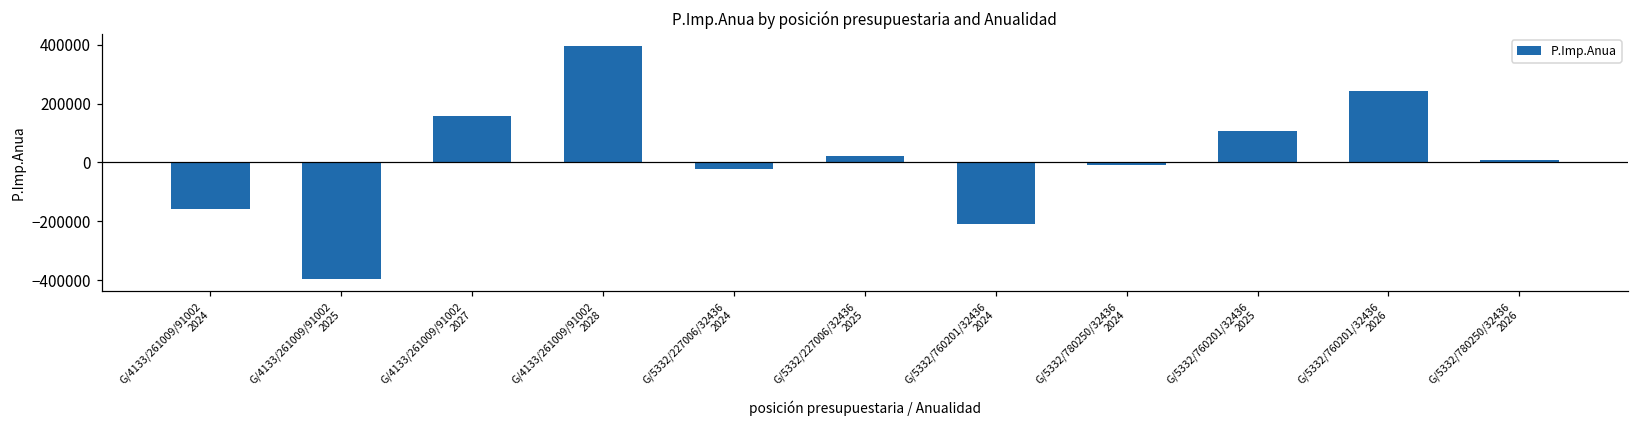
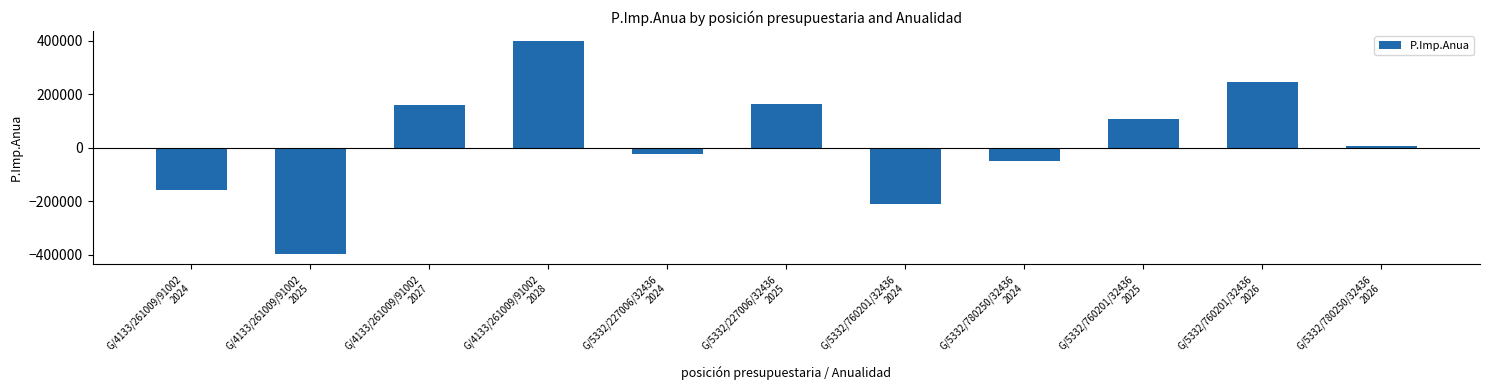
  {
    "G/4133/261009/91002 2024": -160000,
    "G/4133/261009/91002 2025": -400000,
    "G/4133/261009/91002 2027": 160000,
    "G/4133/261009/91002 2028": 400000,
    "G/5332/227006/32436 2024": -20000,
-   "G/5332/227006/32436 2025": 20000,
+   "G/5332/227006/32436 2025": 160000,
    "G/5332/760201/32436 2024": -210000,
-   "G/5332/780250/32436 2024": -10000,
+   "G/5332/780250/32436 2024": -50000,
    "G/5332/760201/32436 2025": 110000,
    "G/5332/760201/32436 2026": 240000
  }
